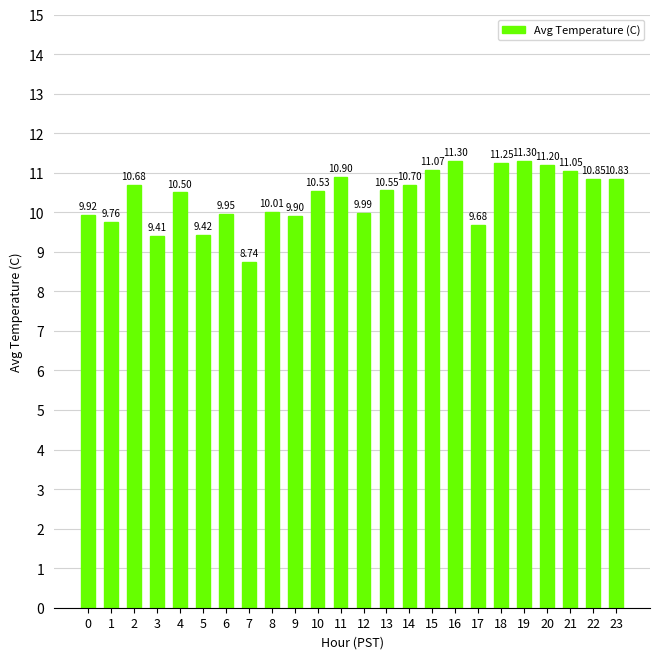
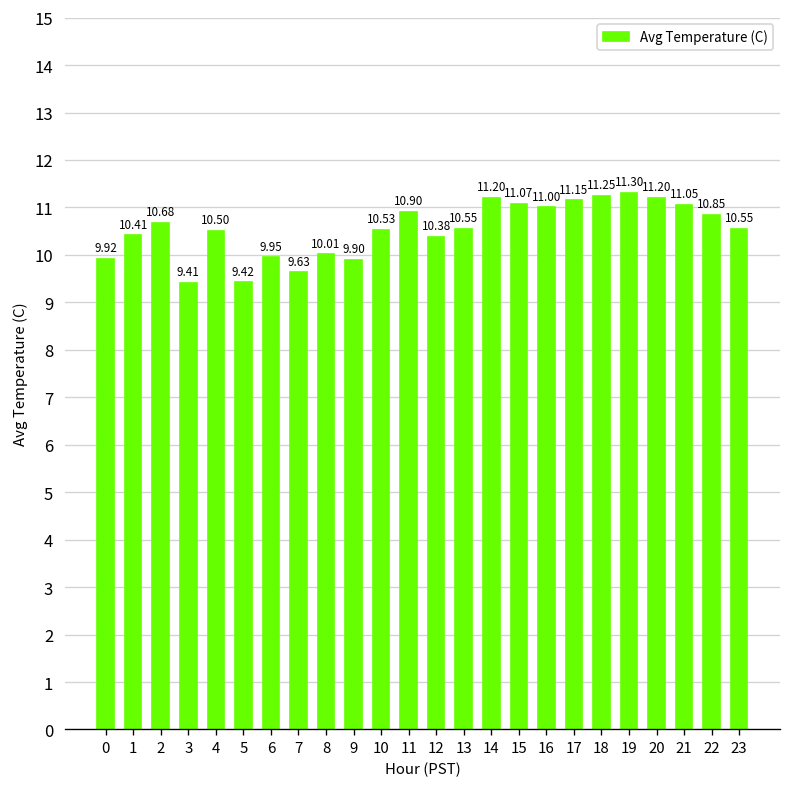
  {
    "0": 9.92,
-   "1": 9.76,
+   "1": 10.41,
    "2": 10.68,
    "3": 9.41,
    "4": 10.50,
    "5": 9.42,
    "6": 9.95,
-   "7": 8.74,
+   "7": 9.63,
    "8": 10.01,
    "9": 9.90,
    "10": 10.53,
    "11": 10.90,
-   "12": 9.99,
+   "12": 10.38,
    "13": 10.55,
-   "14": 10.70,
+   "14": 11.20,
    "15": 11.07,
-   "16": 11.30,
-   "17": 9.68,
+   "16": 11.00,
+   "17": 11.15,
    "18": 11.25,
    "19": 11.30,
    "20": 11.20,
    "21": 11.05,
    "22": 10.85,
-   "23": 10.83
+   "23": 10.55
  }
